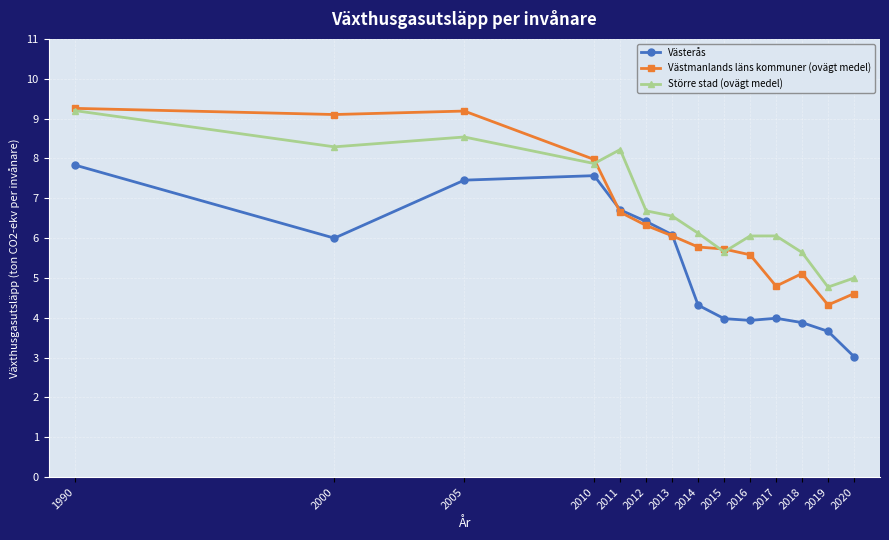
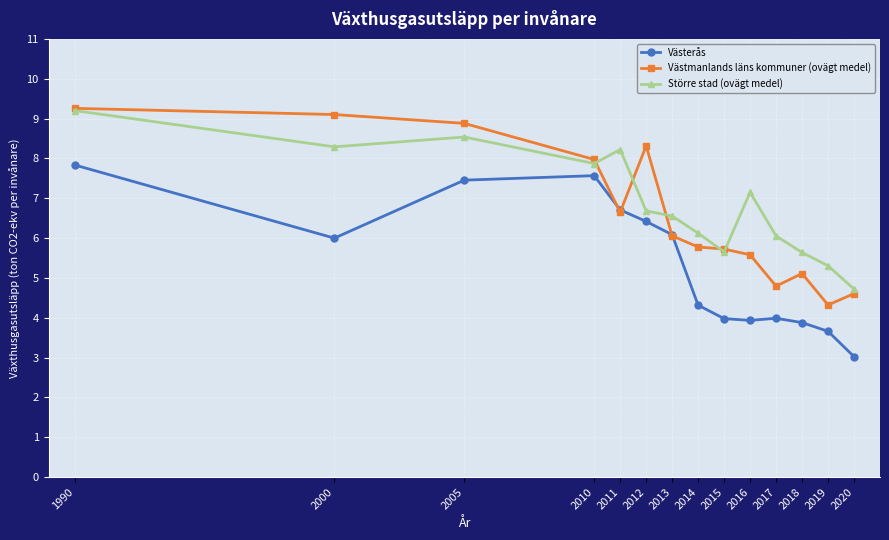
  {
    "Västerås": {
      "1990": 7.8,
      "2000": 6.0,
      "2005": 7.5,
      "2010": 7.6,
      "2012": 6.4,
      "2014": 4.3,
      "2015": 4.0,
      "2016": 3.9,
      "2017": 4.0,
      "2018": 3.9,
      "2019": 3.7,
      "2020": 3.0
    },
    "Västmanlands läns kommuner (ovägt medel)": {
      "2000": 9.1,
-     "2005": 9.2,
+     "2005": 8.9,
      "2010": 8.0,
-     "2012": 6.3,
+     "2012": 8.3,
      "2014": 5.8,
      "2015": 5.7,
      "2016": 5.6,
      "2017": 4.8,
      "2018": 5.1,
      "2019": 4.3,
      "2020": 4.6
    },
    "Större stad (ovägt medel)": {
      "2000": 8.3,
      "2005": 8.5,
      "2010": 7.9,
      "2011": 8.2,
      "2012": 6.7,
      "2013": 6.6,
      "2014": 6.1,
      "2015": 5.7,
-     "2016": 6.1,
+     "2016": 7.1,
      "2017": 6.1,
      "2018": 5.6,
-     "2019": 4.8,
-     "2020": 5.0
+     "2019": 5.3,
+     "2020": 4.7
    }
  }
